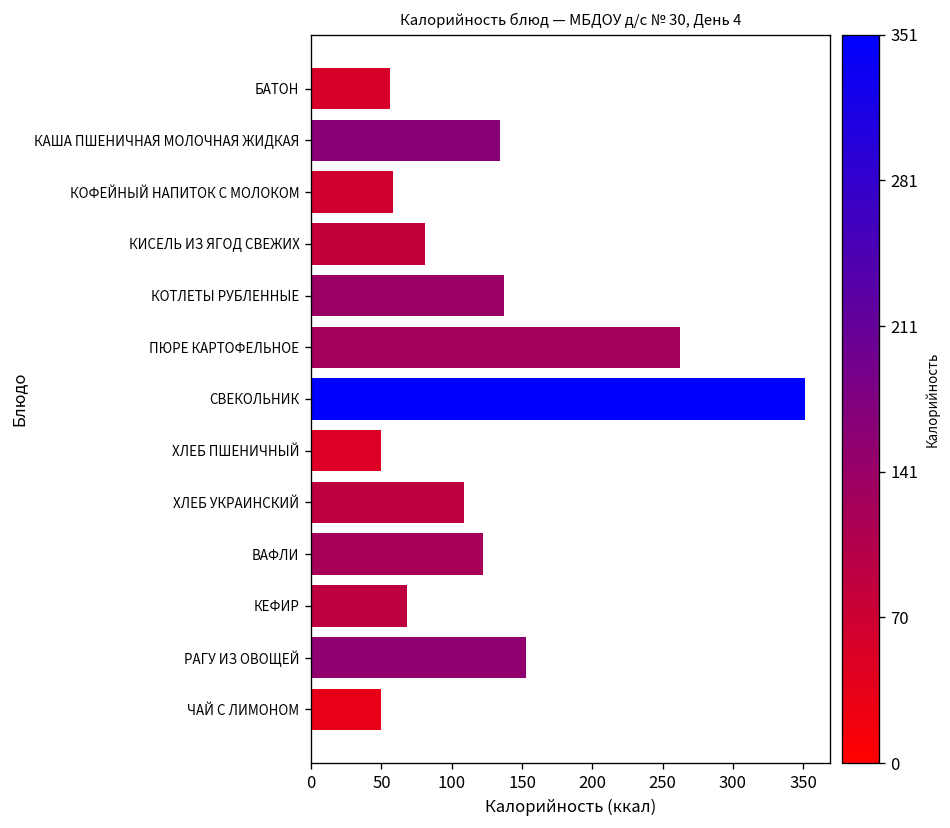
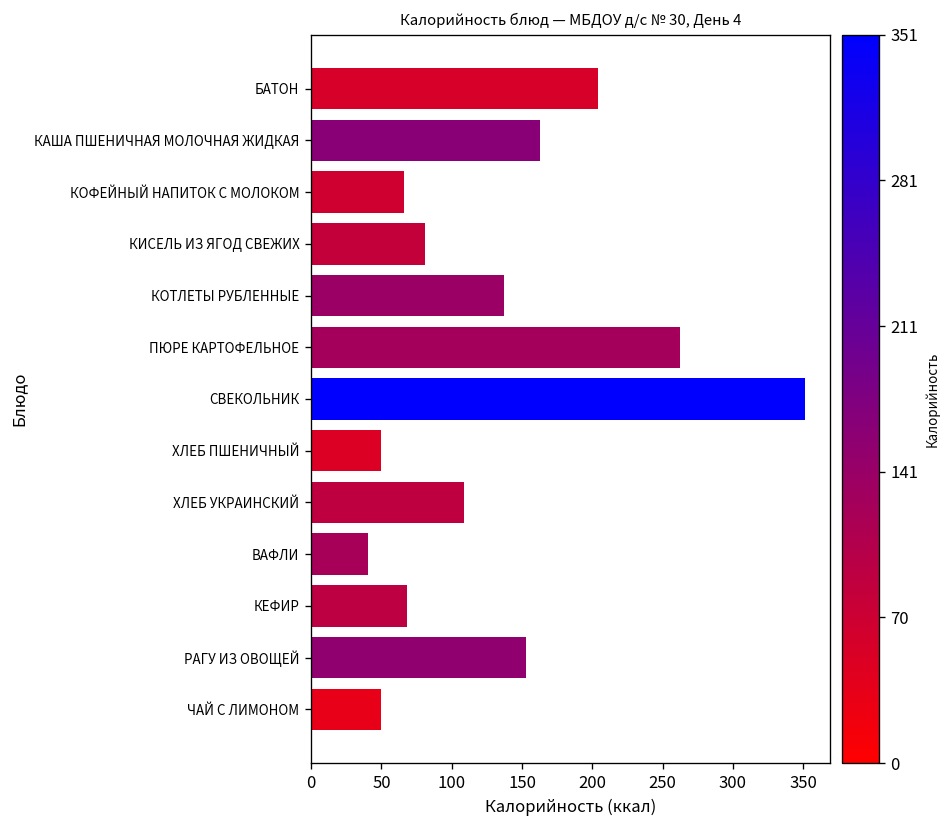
  {
-   "БАТОН": 56,
-   "КАША ПШЕНИЧНАЯ МОЛОЧНАЯ ЖИДКАЯ": 135,
-   "КОФЕЙНЫЙ НАПИТОК С МОЛОКОМ": 58,
+   "БАТОН": 204,
+   "КАША ПШЕНИЧНАЯ МОЛОЧНАЯ ЖИДКАЯ": 163,
+   "КОФЕЙНЫЙ НАПИТОК С МОЛОКОМ": 66,
    "КИСЕЛЬ ИЗ ЯГОД СВЕЖИХ": 81,
    "КОТЛЕТЫ РУБЛЕННЫЕ": 137,
    "ПЮРЕ КАРТОФЕЛЬНОЕ": 263,
    "СВЕКОЛЬНИК": 351,
    "ХЛЕБ ПШЕНИЧНЫЙ": 50,
    "ХЛЕБ УКРАИНСКИЙ": 109,
-   "ВАФЛИ": 123,
+   "ВАФЛИ": 40,
    "КЕФИР": 68,
    "РАГУ ИЗ ОВОЩЕЙ": 153,
    "ЧАЙ С ЛИМОНОМ": 49
  }
